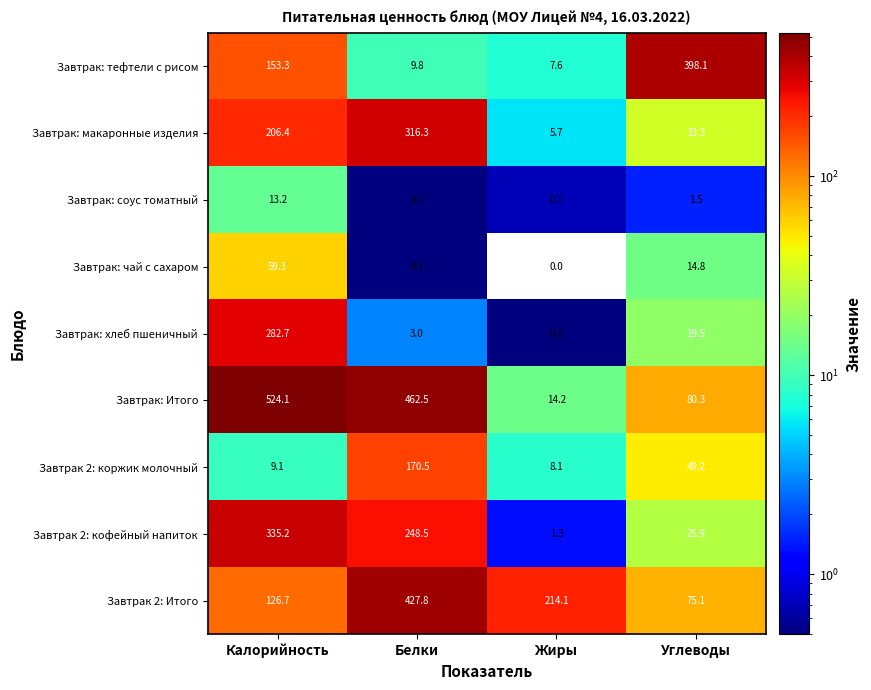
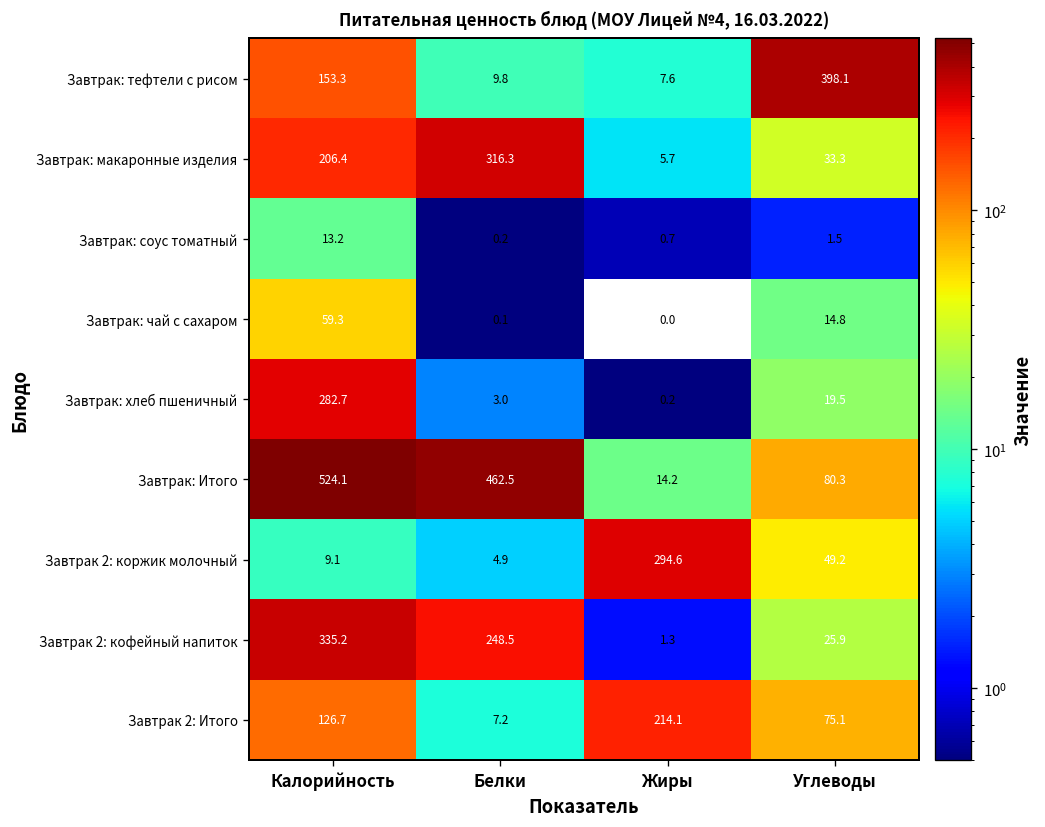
  {
    "Завтрак: тефтели с рисом": {
      "Калорийность": 153.3,
      "Белки": 9.8,
      "Жиры": 7.6,
      "Углеводы": 398.1
    },
    "Завтрак: макаронные изделия": {
      "Калорийность": 206.4,
      "Белки": 316.3,
      "Жиры": 5.7,
      "Углеводы": 33.3
    },
    "Завтрак: соус томатный": {
      "Калорийность": 13.2,
      "Белки": 0.2,
      "Жиры": 0.7,
      "Углеводы": 1.5
    },
    "Завтрак: чай с сахаром": {
      "Калорийность": 59.3,
      "Белки": 0.1,
      "Жиры": 0.0,
      "Углеводы": 14.8
    },
    "Завтрак: хлеб пшеничный": {
      "Калорийность": 282.7,
      "Белки": 3.0,
      "Жиры": 0.2,
      "Углеводы": 19.5
    },
    "Завтрак: Итого": {
      "Калорийность": 524.1,
      "Белки": 462.5,
      "Жиры": 14.2,
      "Углеводы": 80.3
    },
    "Завтрак 2: коржик молочный": {
      "Калорийность": 9.1,
-     "Белки": 170.5,
-     "Жиры": 8.1,
+     "Белки": 4.9,
+     "Жиры": 294.6,
      "Углеводы": 49.2
    },
    "Завтрак 2: кофейный напиток": {
      "Калорийность": 335.2,
      "Белки": 248.5,
      "Жиры": 1.3,
      "Углеводы": 25.9
    },
    "Завтрак 2: Итого": {
      "Калорийность": 126.7,
-     "Белки": 427.8,
+     "Белки": 7.2,
      "Жиры": 214.1,
      "Углеводы": 75.1
    }
  }
